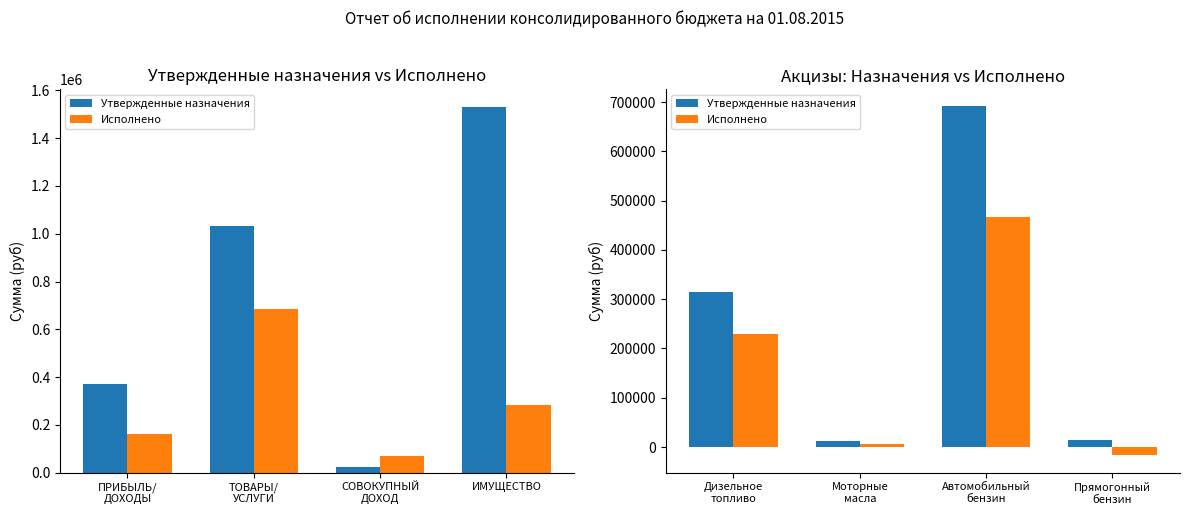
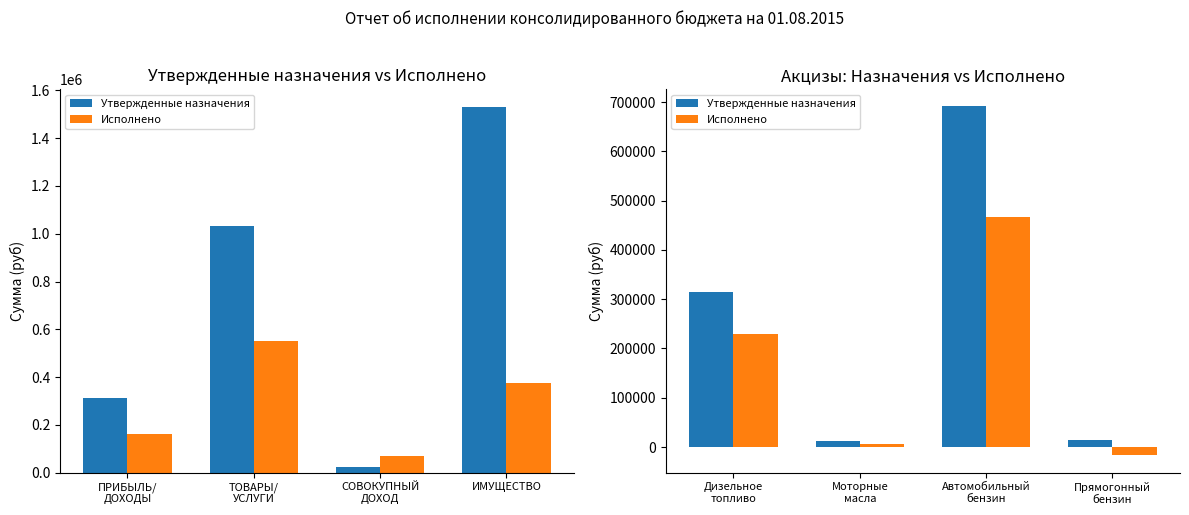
  {
    "Утвержденные назначения vs Исполнено": {
      "Утвержденные назначения": {
-       "ПРИБЫЛЬ/ ДОХОДЫ": 370000,
+       "ПРИБЫЛЬ/ ДОХОДЫ": 310000,
        "ТОВАРЫ/ УСЛУГИ": 1030000,
        "СОВОКУПНЫЙ ДОХОД": 20000,
        "ИМУЩЕСТВО": 1530000
      },
      "Исполнено": {
        "ПРИБЫЛЬ/ ДОХОДЫ": 160000,
-       "ТОВАРЫ/ УСЛУГИ": 690000,
+       "ТОВАРЫ/ УСЛУГИ": 550000,
        "СОВОКУПНЫЙ ДОХОД": 70000,
-       "ИМУЩЕСТВО": 280000
+       "ИМУЩЕСТВО": 380000
      }
    },
    "Акцизы: Назначения vs Исполнено": {
      "Утвержденные назначения": {
        "Дизельное топливо": 320000,
        "Моторные масла": 10000,
        "Автомобильный бензин": 690000,
        "Прямогонный бензин": 10000
      },
      "Исполнено": {
        "Дизельное топливо": 230000,
        "Моторные масла": 10000,
        "Автомобильный бензин": 470000,
        "Прямогонный бензин": -20000
      }
    }
  }
